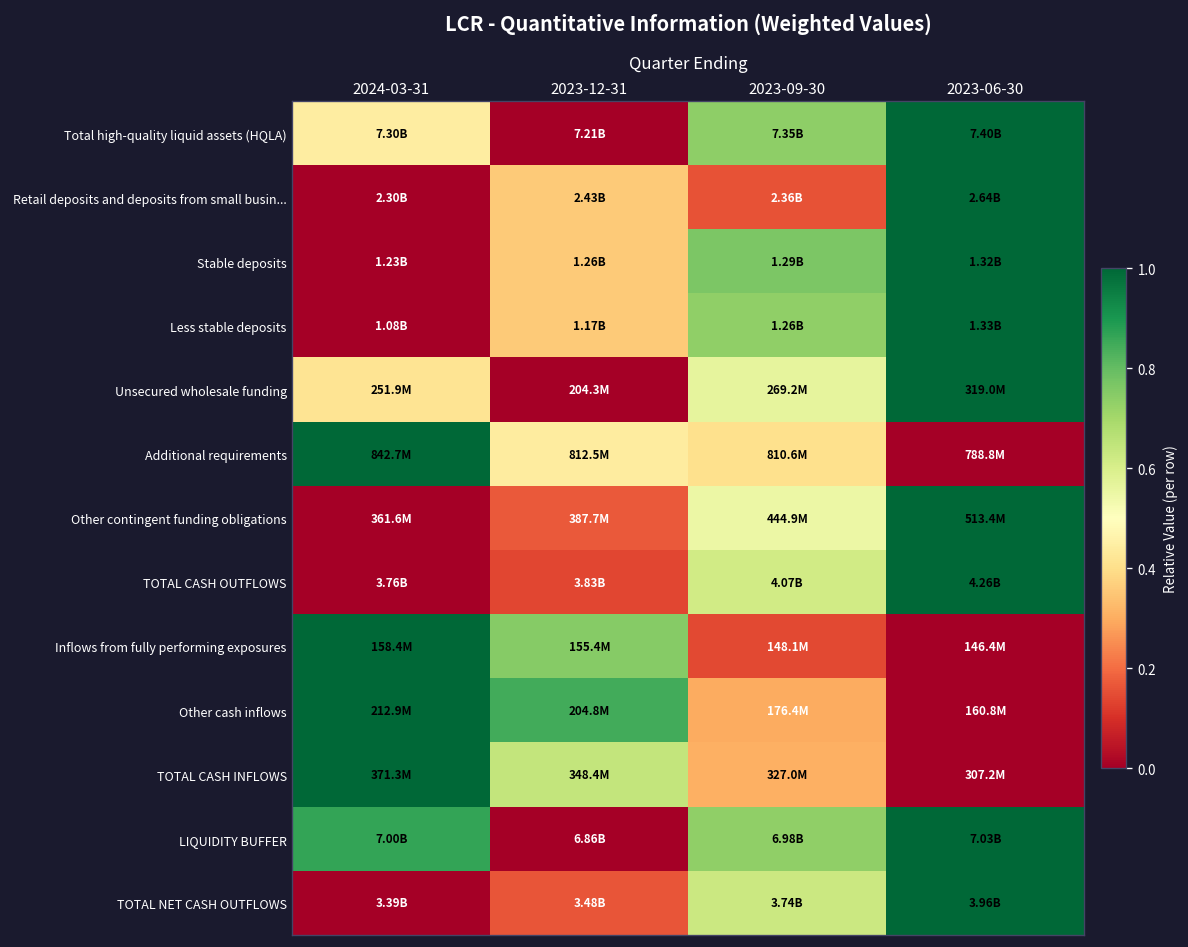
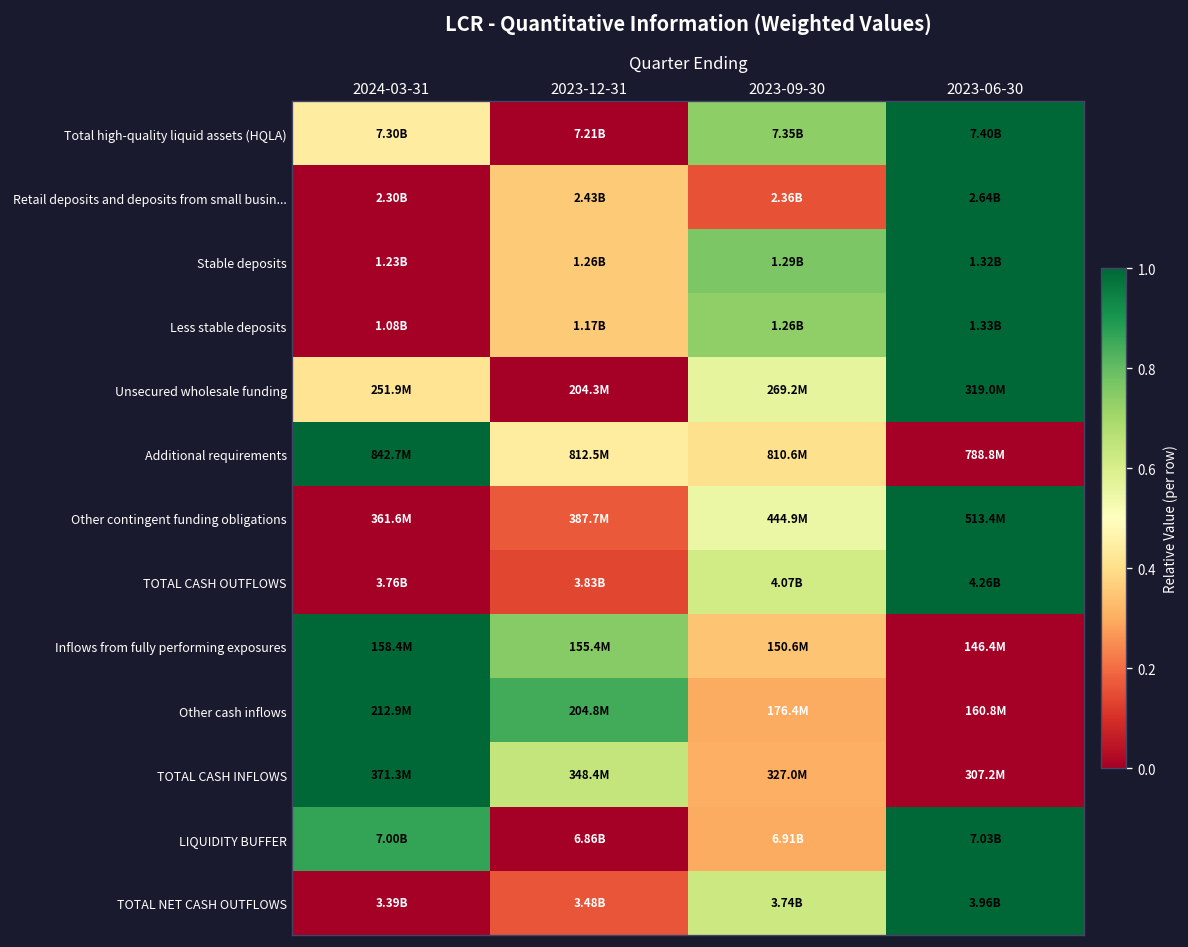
  {
    "Total high-quality liquid assets (HQLA)": {
      "2024-03-31": "7.30B",
      "2023-12-31": "7.21B",
      "2023-09-30": "7.35B",
      "2023-06-30": "7.40B"
    },
    "Retail deposits and deposits from small busin...": {
      "2024-03-31": "2.30B",
      "2023-12-31": "2.43B",
      "2023-09-30": "2.36B",
      "2023-06-30": "2.64B"
    },
    "Stable deposits": {
      "2024-03-31": "1.23B",
      "2023-12-31": "1.26B",
      "2023-09-30": "1.29B",
      "2023-06-30": "1.32B"
    },
    "Less stable deposits": {
      "2024-03-31": "1.08B",
      "2023-12-31": "1.17B",
      "2023-09-30": "1.26B",
      "2023-06-30": "1.33B"
    },
    "Unsecured wholesale funding": {
      "2024-03-31": "251.9M",
      "2023-12-31": "204.3M",
      "2023-09-30": "269.2M",
      "2023-06-30": "319.0M"
    },
    "Additional requirements": {
      "2024-03-31": "842.7M",
      "2023-12-31": "812.5M",
      "2023-09-30": "810.6M",
      "2023-06-30": "788.8M"
    },
    "Other contingent funding obligations": {
      "2024-03-31": "361.6M",
      "2023-12-31": "387.7M",
      "2023-09-30": "444.9M",
      "2023-06-30": "513.4M"
    },
    "TOTAL CASH OUTFLOWS": {
      "2024-03-31": "3.76B",
      "2023-12-31": "3.83B",
      "2023-09-30": "4.07B",
      "2023-06-30": "4.26B"
    },
    "Inflows from fully performing exposures": {
      "2024-03-31": "158.4M",
      "2023-12-31": "155.4M",
-     "2023-09-30": "148.1M",
+     "2023-09-30": "150.6M",
      "2023-06-30": "146.4M"
    },
    "Other cash inflows": {
      "2024-03-31": "212.9M",
      "2023-12-31": "204.8M",
      "2023-09-30": "176.4M",
      "2023-06-30": "160.8M"
    },
    "TOTAL CASH INFLOWS": {
      "2024-03-31": "371.3M",
      "2023-12-31": "348.4M",
      "2023-09-30": "327.0M",
      "2023-06-30": "307.2M"
    },
    "LIQUIDITY BUFFER": {
      "2024-03-31": "7.00B",
      "2023-12-31": "6.86B",
-     "2023-09-30": "6.98B",
+     "2023-09-30": "6.91B",
      "2023-06-30": "7.03B"
    },
    "TOTAL NET CASH OUTFLOWS": {
      "2024-03-31": "3.39B",
      "2023-12-31": "3.48B",
      "2023-09-30": "3.74B",
      "2023-06-30": "3.96B"
    }
  }
